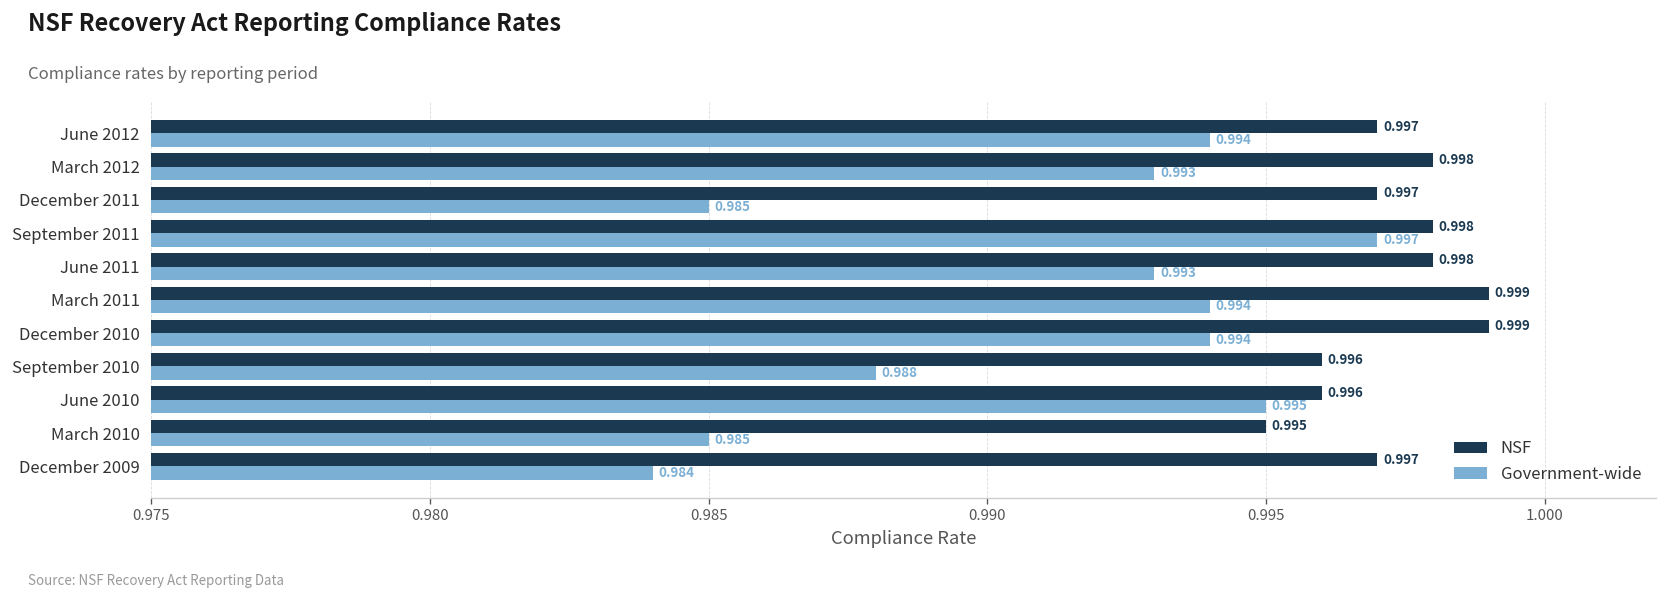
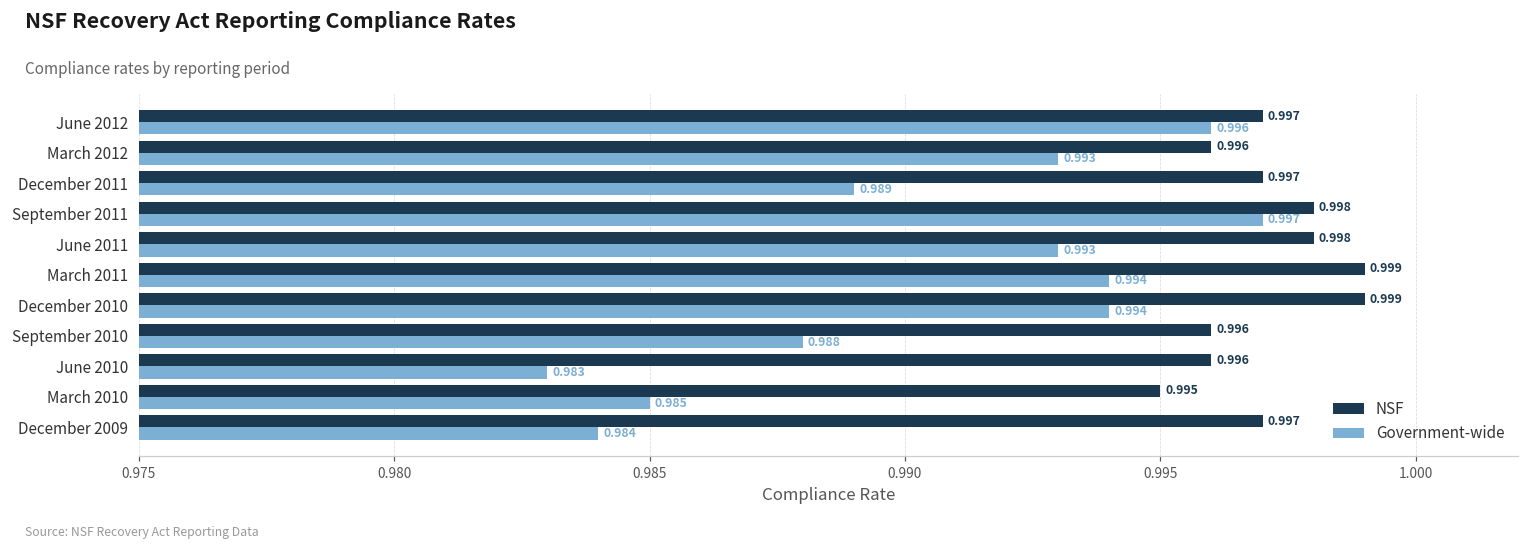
  {
    "NSF": {
      "June 2012": 0.997,
-     "March 2012": 0.998,
+     "March 2012": 0.996,
      "December 2011": 0.997,
      "September 2011": 0.998,
      "June 2011": 0.998,
      "March 2011": 0.999,
      "December 2010": 0.999,
      "September 2010": 0.996,
      "June 2010": 0.996,
      "March 2010": 0.995,
      "December 2009": 0.997
    },
    "Government-wide": {
-     "June 2012": 0.994,
+     "June 2012": 0.996,
      "March 2012": 0.993,
-     "December 2011": 0.985,
+     "December 2011": 0.989,
      "September 2011": 0.997,
      "June 2011": 0.993,
      "March 2011": 0.994,
      "December 2010": 0.994,
      "September 2010": 0.988,
-     "June 2010": 0.995,
+     "June 2010": 0.983,
      "March 2010": 0.985,
      "December 2009": 0.984
    }
  }
